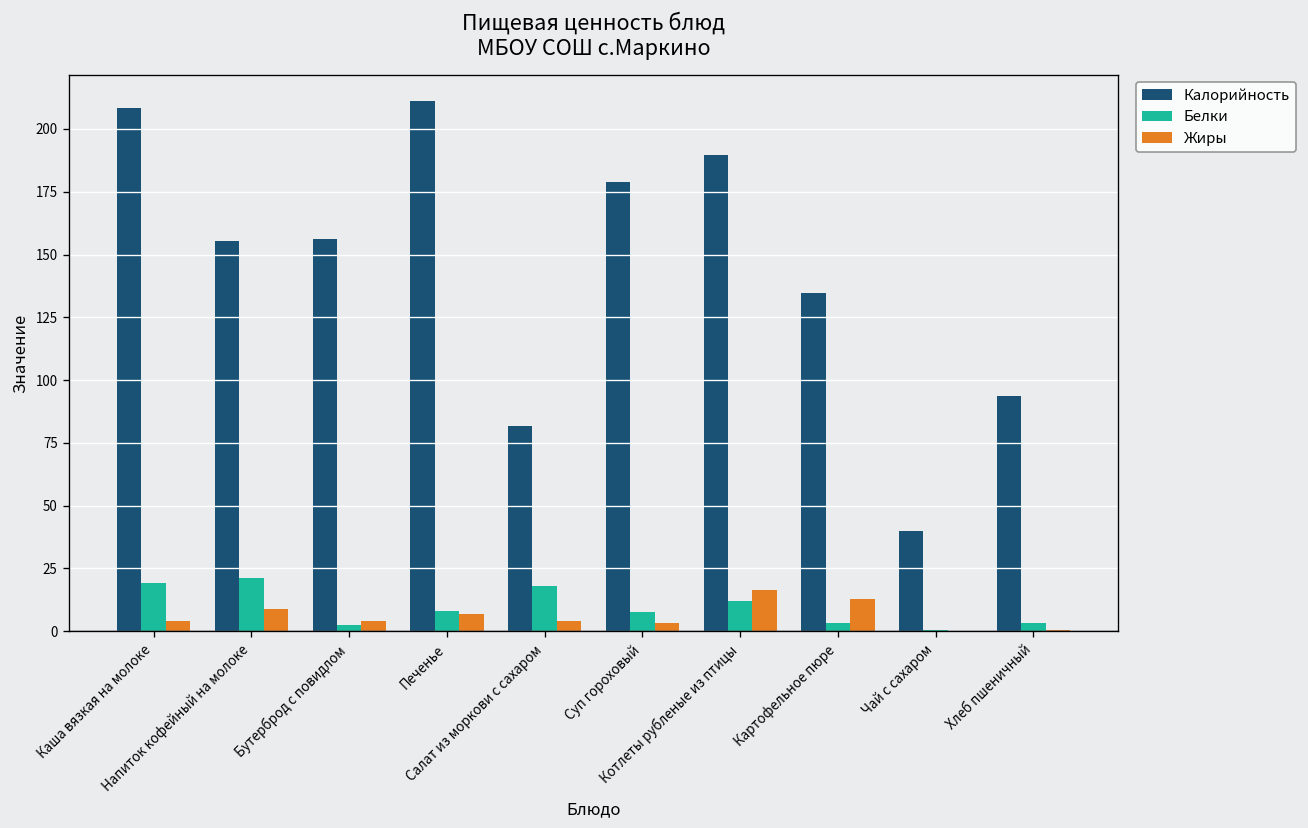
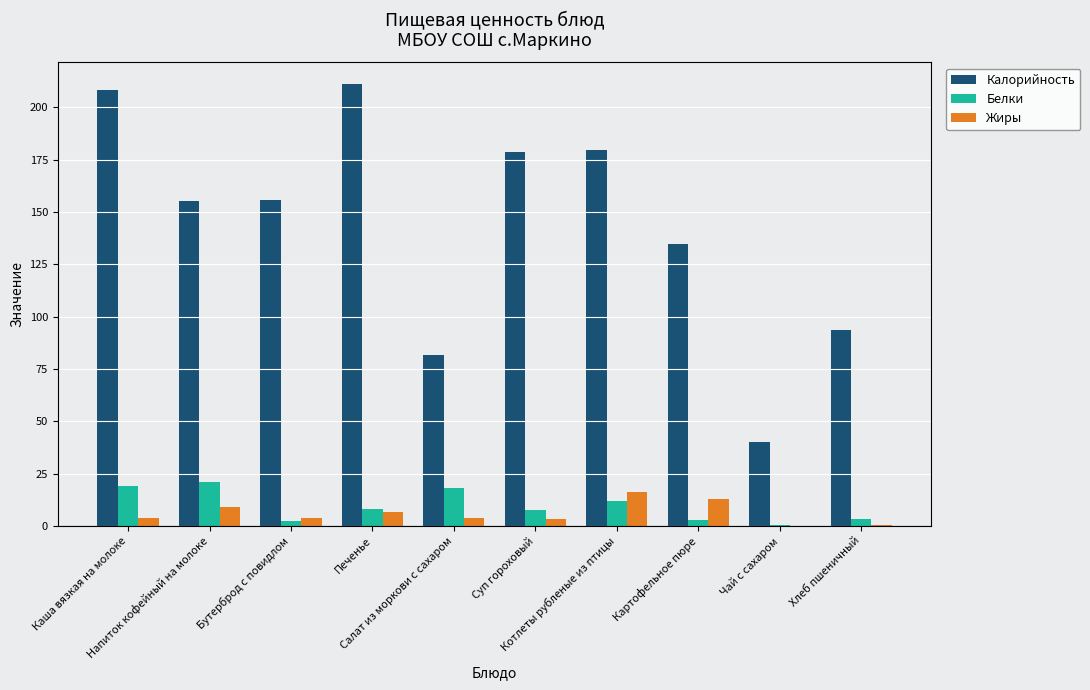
  {
    "Калорийность": {
      "Каша вязкая на молоке": 208,
      "Напиток кофейный на молоке": 155,
      "Бутерброд с повидлом": 156,
      "Печенье": 211,
      "Салат из моркови с сахаром": 82,
      "Суп гороховый": 179,
-     "Котлеты рубленые из птицы": 190,
+     "Котлеты рубленые из птицы": 180,
      "Картофельное пюре": 135,
      "Чай с сахаром": 40,
      "Хлеб пшеничный": 94
    },
    "Белки": {
      "Каша вязкая на молоке": 19,
      "Напиток кофейный на молоке": 21,
      "Бутерброд с повидлом": 2,
      "Печенье": 8,
      "Салат из моркови с сахаром": 18,
      "Суп гороховый": 8,
      "Котлеты рубленые из птицы": 12,
      "Картофельное пюре": 3,
      "Хлеб пшеничный": 3
    },
    "Жиры": {
      "Каша вязкая на молоке": 4,
      "Напиток кофейный на молоке": 9,
      "Бутерброд с повидлом": 4,
      "Печенье": 7,
      "Салат из моркови с сахаром": 4,
      "Суп гороховый": 3,
      "Котлеты рубленые из птицы": 16,
      "Картофельное пюре": 13,
      "Чай с сахаром": 0
    }
  }
